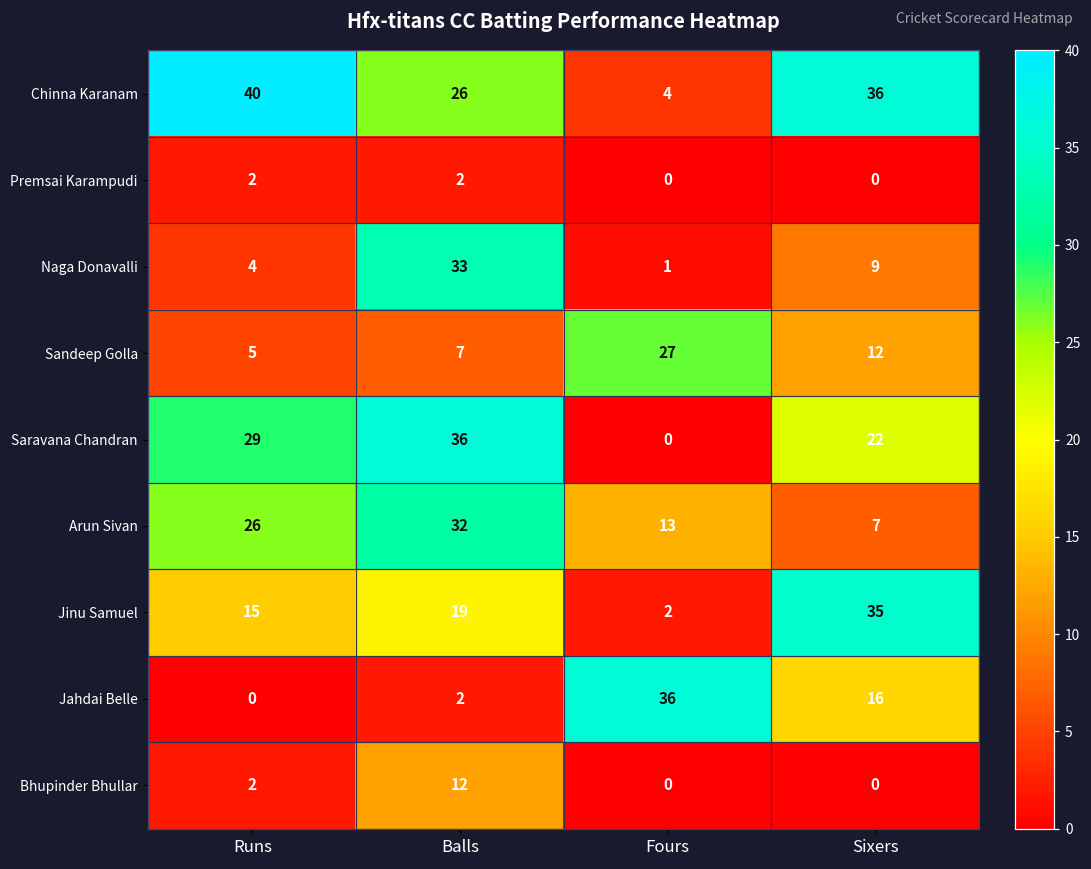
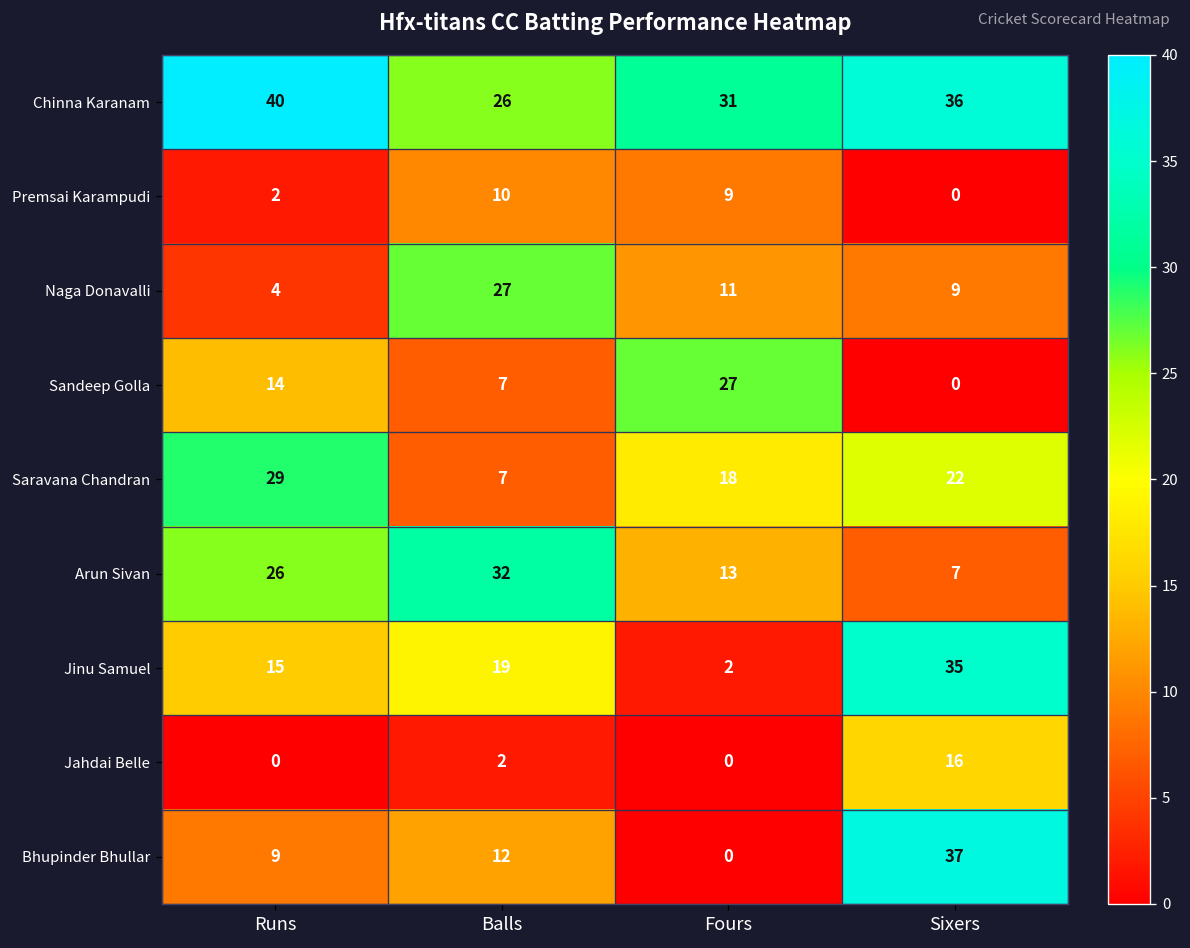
  {
    "Chinna Karanam": {
      "Runs": 40,
      "Balls": 26,
-     "Fours": 4,
+     "Fours": 31,
      "Sixers": 36
    },
    "Premsai Karampudi": {
      "Runs": 2,
-     "Balls": 2,
-     "Fours": 0,
+     "Balls": 10,
+     "Fours": 9,
      "Sixers": 0
    },
    "Naga Donavalli": {
      "Runs": 4,
-     "Balls": 33,
-     "Fours": 1,
+     "Balls": 27,
+     "Fours": 11,
      "Sixers": 9
    },
    "Sandeep Golla": {
-     "Runs": 5,
+     "Runs": 14,
      "Balls": 7,
      "Fours": 27,
-     "Sixers": 12
+     "Sixers": 0
    },
    "Saravana Chandran": {
      "Runs": 29,
-     "Balls": 36,
-     "Fours": 0,
+     "Balls": 7,
+     "Fours": 18,
      "Sixers": 22
    },
    "Arun Sivan": {
      "Runs": 26,
      "Balls": 32,
      "Fours": 13,
      "Sixers": 7
    },
    "Jinu Samuel": {
      "Runs": 15,
      "Balls": 19,
      "Fours": 2,
      "Sixers": 35
    },
    "Jahdai Belle": {
      "Runs": 0,
      "Balls": 2,
-     "Fours": 36,
+     "Fours": 0,
      "Sixers": 16
    },
    "Bhupinder Bhullar": {
-     "Runs": 2,
+     "Runs": 9,
      "Balls": 12,
      "Fours": 0,
-     "Sixers": 0
+     "Sixers": 37
    }
  }
